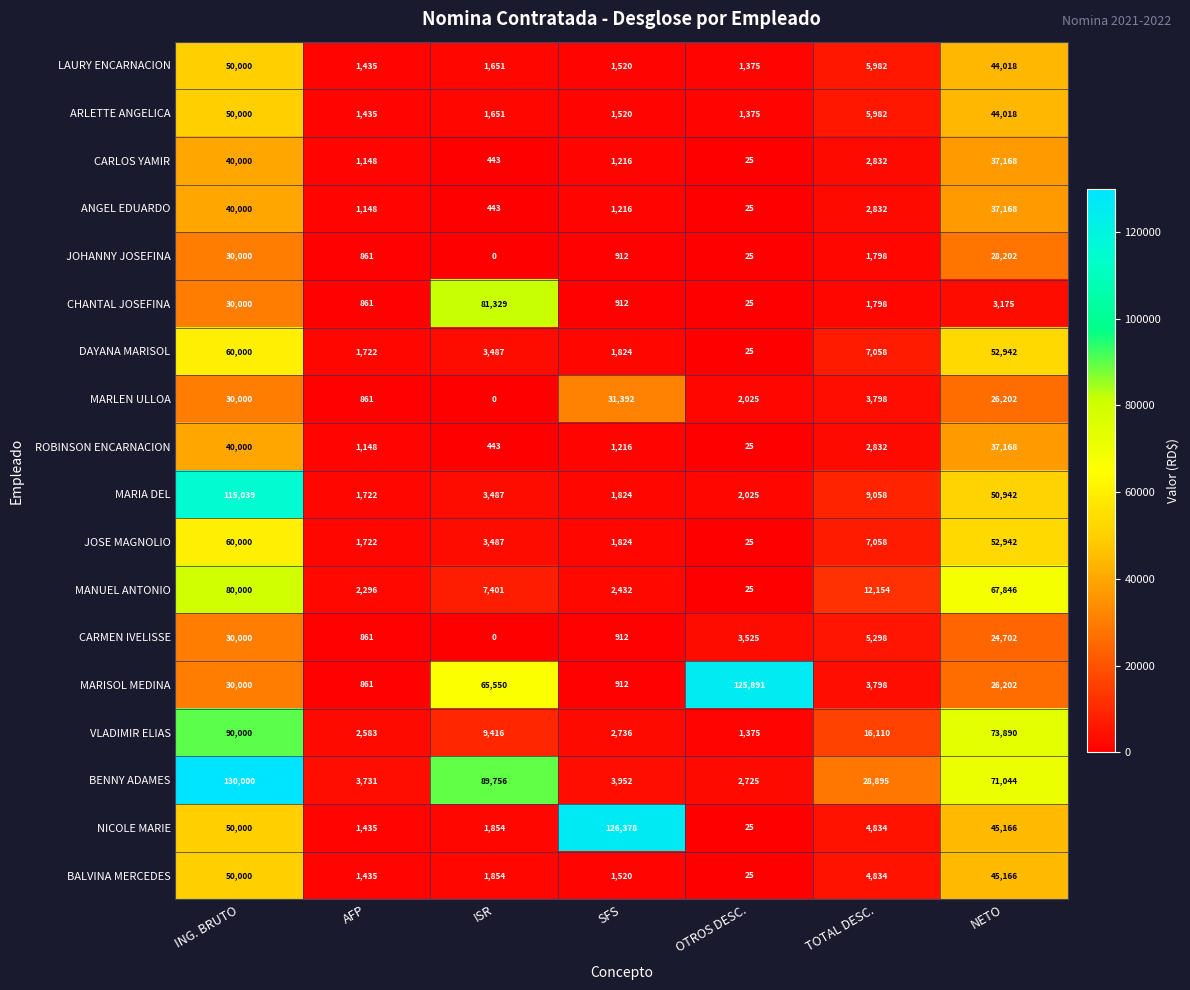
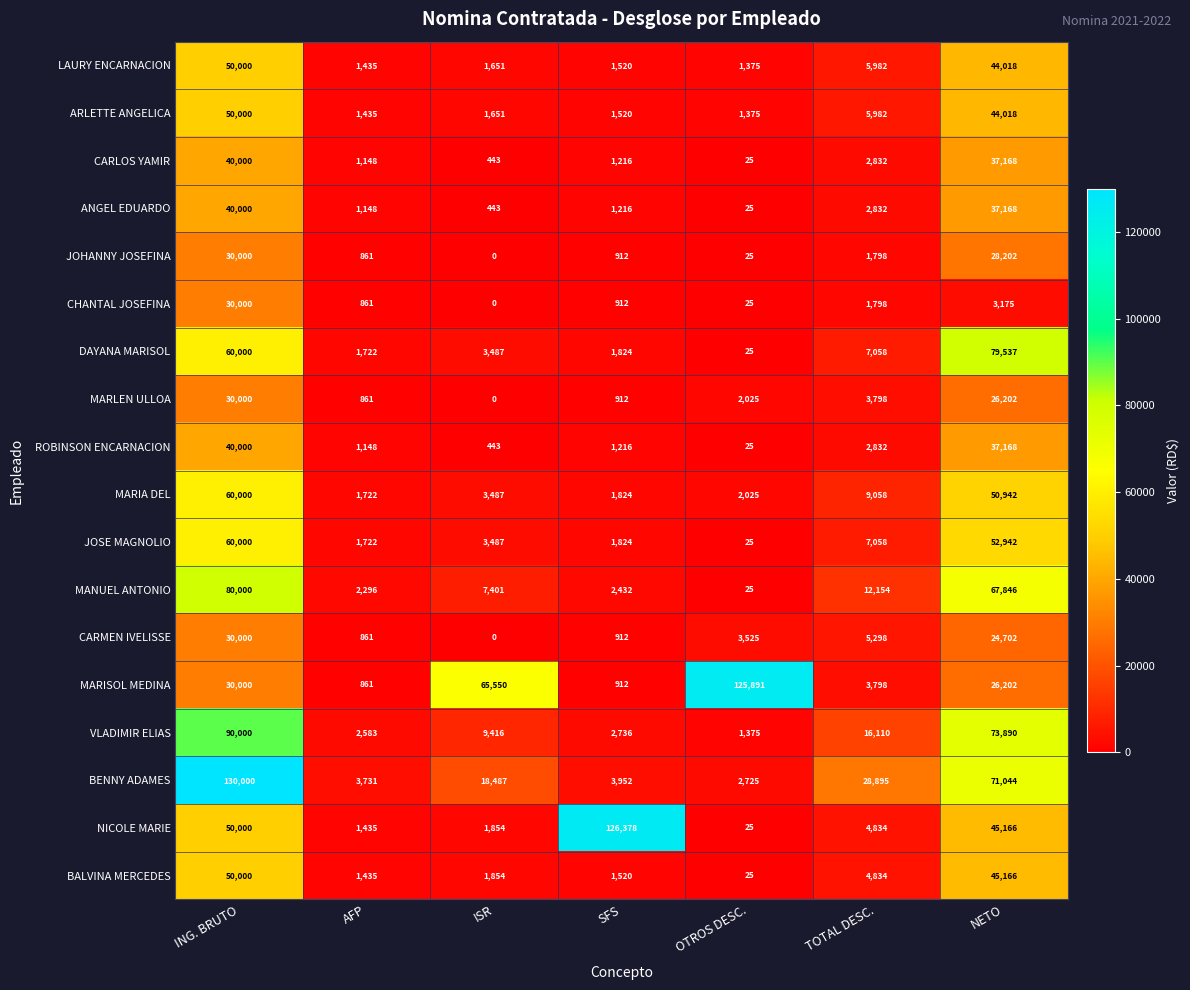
  {
    "LAURY ENCARNACION": {
      "ING. BRUTO": "50,000",
      "AFP": "1,435",
      "ISR": "1,651",
      "SFS": "1,520",
      "OTROS DESC.": "1,375",
      "TOTAL DESC.": "5,982",
      "NETO": "44,018"
    },
    "ARLETTE ANGELICA": {
      "ING. BRUTO": "50,000",
      "AFP": "1,435",
      "ISR": "1,651",
      "SFS": "1,520",
      "OTROS DESC.": "1,375",
      "TOTAL DESC.": "5,982",
      "NETO": "44,018"
    },
    "CARLOS YAMIR": {
      "ING. BRUTO": "40,000",
      "AFP": "1,148",
      "ISR": "443",
      "SFS": "1,216",
      "OTROS DESC.": "25",
      "TOTAL DESC.": "2,832",
      "NETO": "37,168"
    },
    "ANGEL EDUARDO": {
      "ING. BRUTO": "40,000",
      "AFP": "1,148",
      "ISR": "443",
      "SFS": "1,216",
      "OTROS DESC.": "25",
      "TOTAL DESC.": "2,832",
      "NETO": "37,168"
    },
    "JOHANNY JOSEFINA": {
      "ING. BRUTO": "30,000",
      "AFP": "861",
      "ISR": "0",
      "SFS": "912",
      "OTROS DESC.": "25",
      "TOTAL DESC.": "1,798",
      "NETO": "28,202"
    },
    "CHANTAL JOSEFINA": {
      "ING. BRUTO": "30,000",
      "AFP": "861",
-     "ISR": "81,329",
+     "ISR": "0",
      "SFS": "912",
      "OTROS DESC.": "25",
      "TOTAL DESC.": "1,798",
      "NETO": "3,175"
    },
    "DAYANA MARISOL": {
      "ING. BRUTO": "60,000",
      "AFP": "1,722",
      "ISR": "3,487",
      "SFS": "1,824",
      "OTROS DESC.": "25",
      "TOTAL DESC.": "7,058",
-     "NETO": "52,942"
+     "NETO": "79,537"
    },
    "MARLEN ULLOA": {
      "ING. BRUTO": "30,000",
      "AFP": "861",
      "ISR": "0",
-     "SFS": "31,392",
+     "SFS": "912",
      "OTROS DESC.": "2,025",
      "TOTAL DESC.": "3,798",
      "NETO": "26,202"
    },
    "ROBINSON ENCARNACION": {
      "ING. BRUTO": "40,000",
      "AFP": "1,148",
      "ISR": "443",
      "SFS": "1,216",
      "OTROS DESC.": "25",
      "TOTAL DESC.": "2,832",
      "NETO": "37,168"
    },
    "MARIA DEL": {
-     "ING. BRUTO": "115,039",
+     "ING. BRUTO": "60,000",
      "AFP": "1,722",
      "ISR": "3,487",
      "SFS": "1,824",
      "OTROS DESC.": "2,025",
      "TOTAL DESC.": "9,058",
      "NETO": "50,942"
    },
    "JOSE MAGNOLIO": {
      "ING. BRUTO": "60,000",
      "AFP": "1,722",
      "ISR": "3,487",
      "SFS": "1,824",
      "OTROS DESC.": "25",
      "TOTAL DESC.": "7,058",
      "NETO": "52,942"
    },
    "MANUEL ANTONIO": {
      "ING. BRUTO": "80,000",
      "AFP": "2,296",
      "ISR": "7,401",
      "SFS": "2,432",
      "OTROS DESC.": "25",
      "TOTAL DESC.": "12,154",
      "NETO": "67,846"
    },
    "CARMEN IVELISSE": {
      "ING. BRUTO": "30,000",
      "AFP": "861",
      "ISR": "0",
      "SFS": "912",
      "OTROS DESC.": "3,525",
      "TOTAL DESC.": "5,298",
      "NETO": "24,702"
    },
    "MARISOL MEDINA": {
      "ING. BRUTO": "30,000",
      "AFP": "861",
      "ISR": "65,550",
      "SFS": "912",
      "OTROS DESC.": "125,891",
      "TOTAL DESC.": "3,798",
      "NETO": "26,202"
    },
    "VLADIMIR ELIAS": {
      "ING. BRUTO": "90,000",
      "AFP": "2,583",
      "ISR": "9,416",
      "SFS": "2,736",
      "OTROS DESC.": "1,375",
      "TOTAL DESC.": "16,110",
      "NETO": "73,890"
    },
    "BENNY ADAMES": {
      "ING. BRUTO": "130,000",
      "AFP": "3,731",
-     "ISR": "89,756",
+     "ISR": "18,487",
      "SFS": "3,952",
      "OTROS DESC.": "2,725",
      "TOTAL DESC.": "28,895",
      "NETO": "71,044"
    },
    "NICOLE MARIE": {
      "ING. BRUTO": "50,000",
      "AFP": "1,435",
      "ISR": "1,854",
      "SFS": "126,378",
      "OTROS DESC.": "25",
      "TOTAL DESC.": "4,834",
      "NETO": "45,166"
    },
    "BALVINA MERCEDES": {
      "ING. BRUTO": "50,000",
      "AFP": "1,435",
      "ISR": "1,854",
      "SFS": "1,520",
      "OTROS DESC.": "25",
      "TOTAL DESC.": "4,834",
      "NETO": "45,166"
    }
  }
